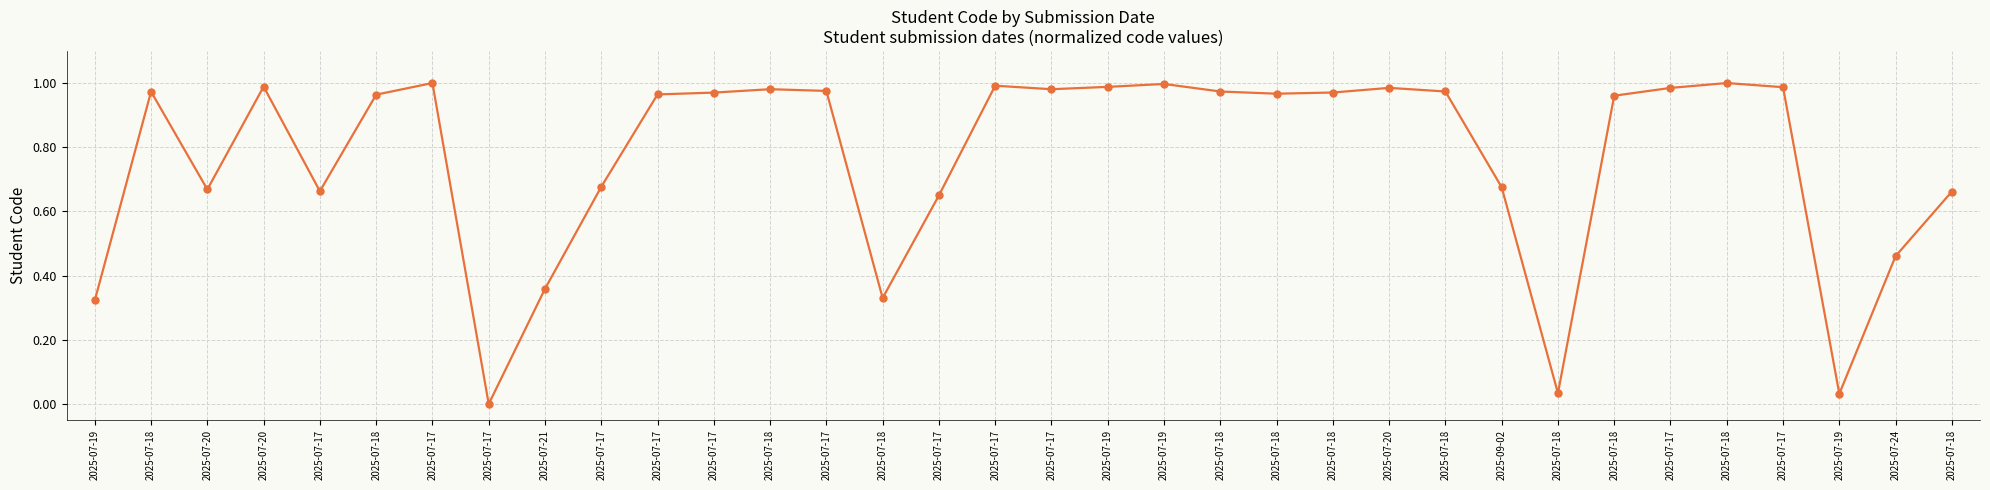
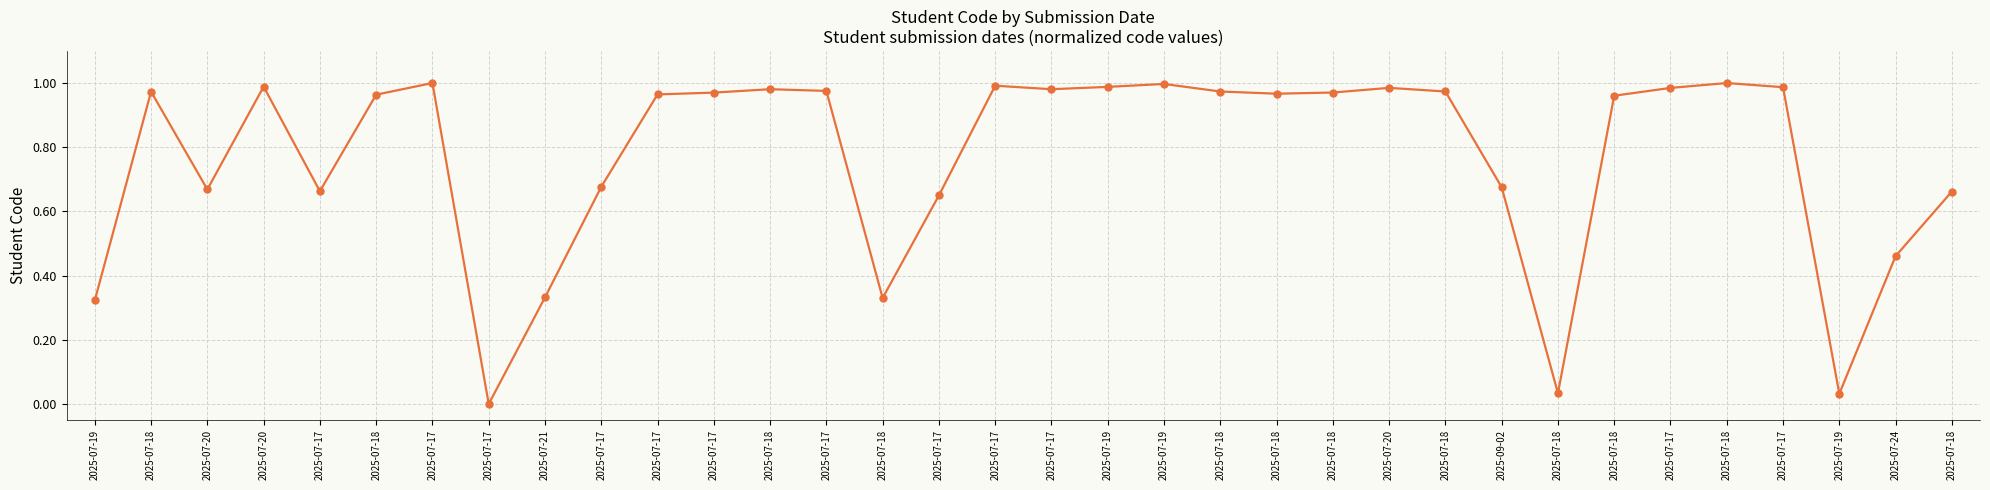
  {
-   "2025-07-21": 0.36,
+   "2025-07-21": 0.33,
    "2025-09-02": 0.68,
    "2025-07-24": 0.46
  }
